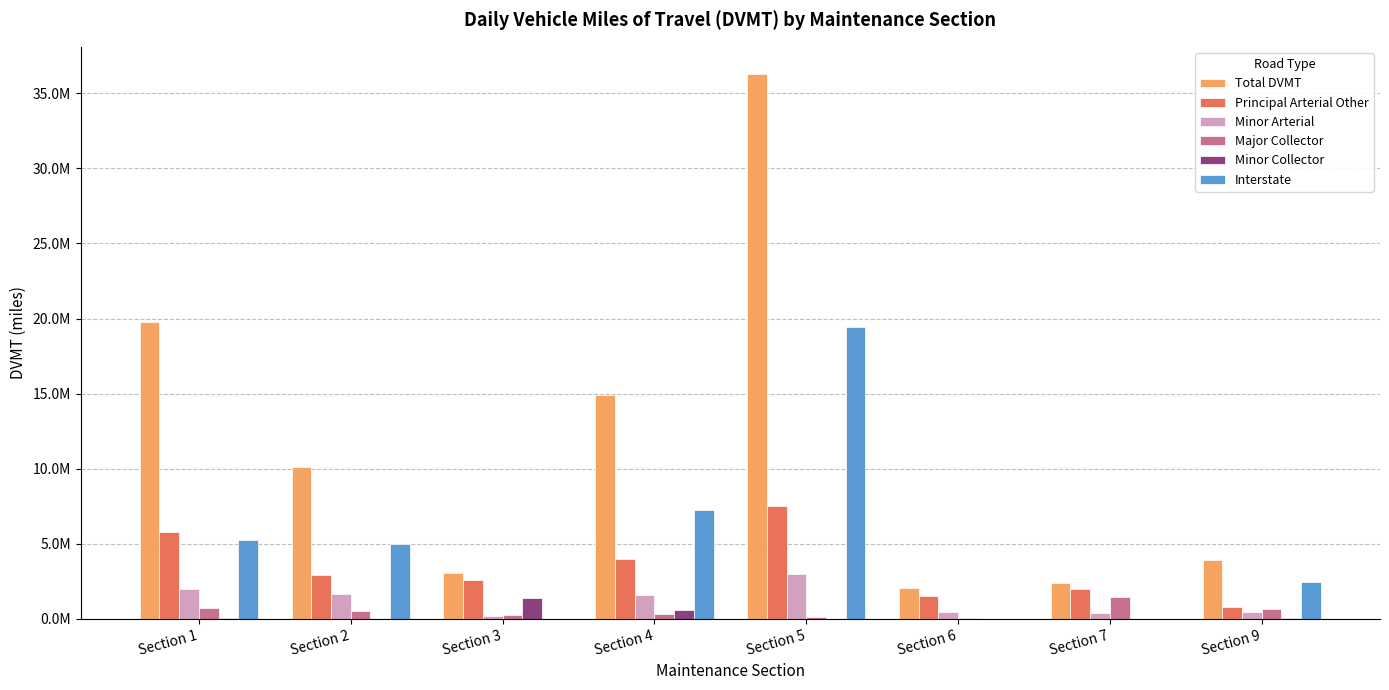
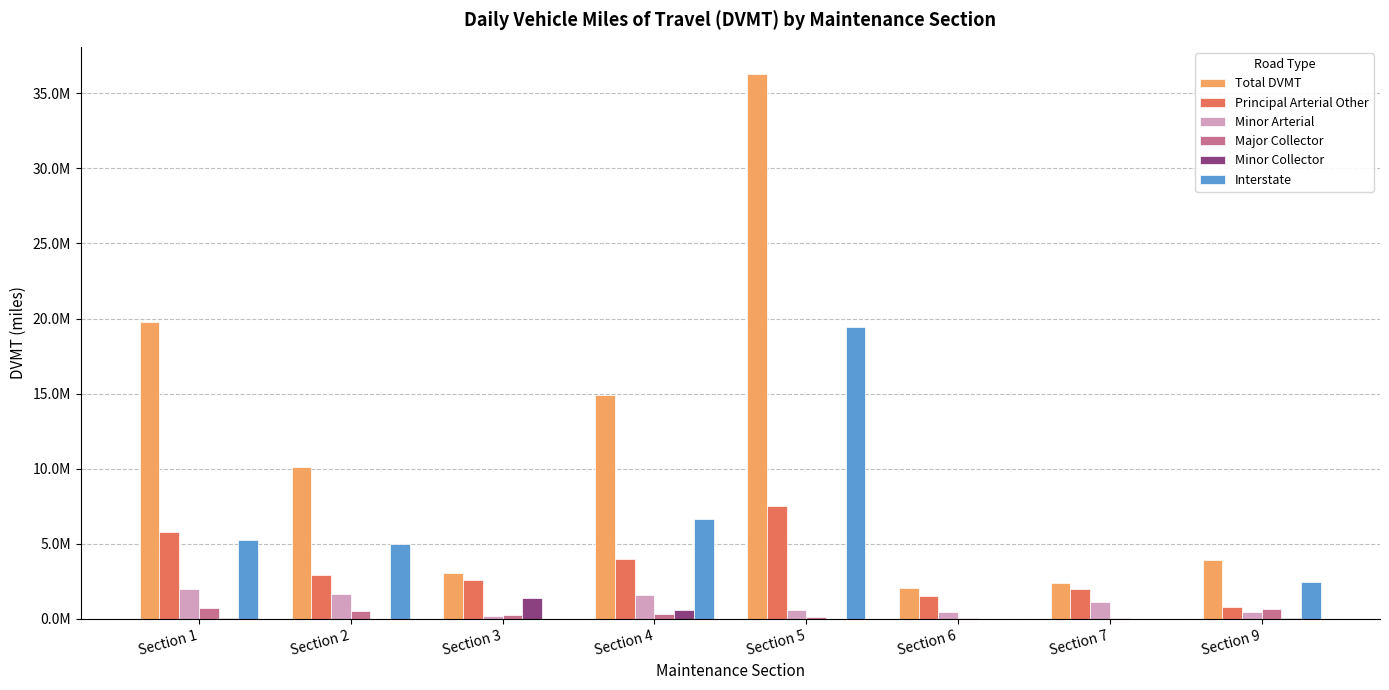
  {
    "Minor Arterial": {
      "Section 1": 2000000,
      "Section 2": 1700000,
      "Section 4": 1600000,
-     "Section 5": 3000000,
+     "Section 5": 600000,
      "Section 6": 500000,
-     "Section 7": 400000,
+     "Section 7": 1100000,
      "Section 9": 400000
    },
    "Major Collector": {
      "Section 1": 700000,
      "Section 2": 500000,
      "Section 3": 300000,
      "Section 4": 300000,
-     "Section 7": 1400000,
+     "Section 7": 100000,
      "Section 9": 600000
    },
    "Minor Collector": {
      "Section 3": 1400000,
      "Section 4": 600000
    },
    "Interstate": {
      "Section 1": 5200000,
      "Section 2": 5000000,
      "Section 3": 0,
-     "Section 4": 7200000,
+     "Section 4": 6700000,
      "Section 5": 19400000,
      "Section 6": 0,
      "Section 7": 0,
      "Section 9": 2400000
    }
  }
